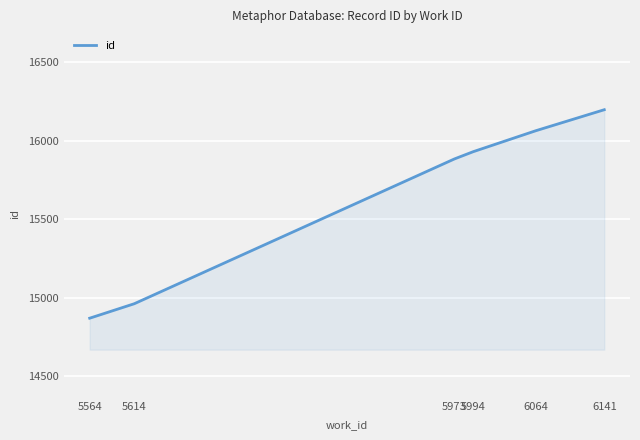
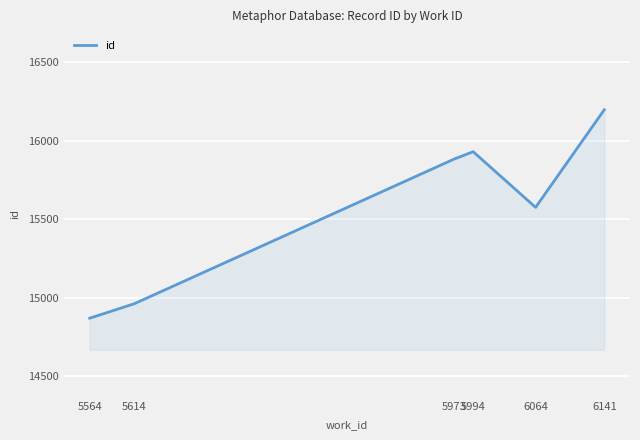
  {
    "5564": 14870,
    "5614": 14960,
-   "6064": 16060,
+   "6064": 15580,
    "6141": 16200
  }
